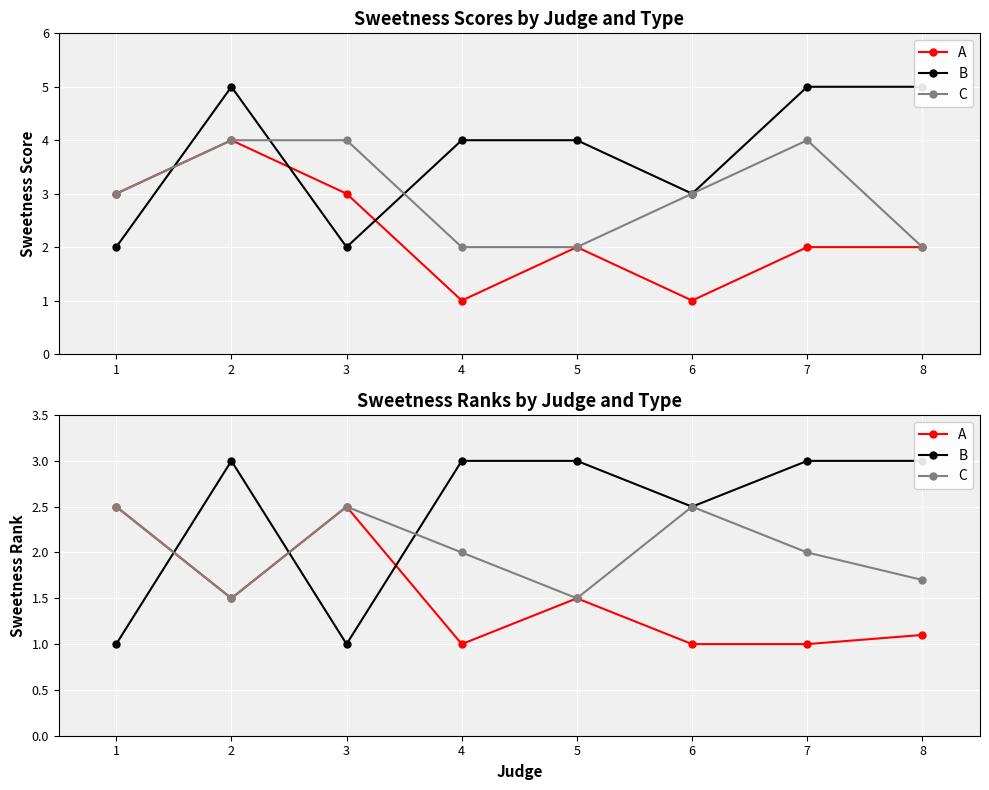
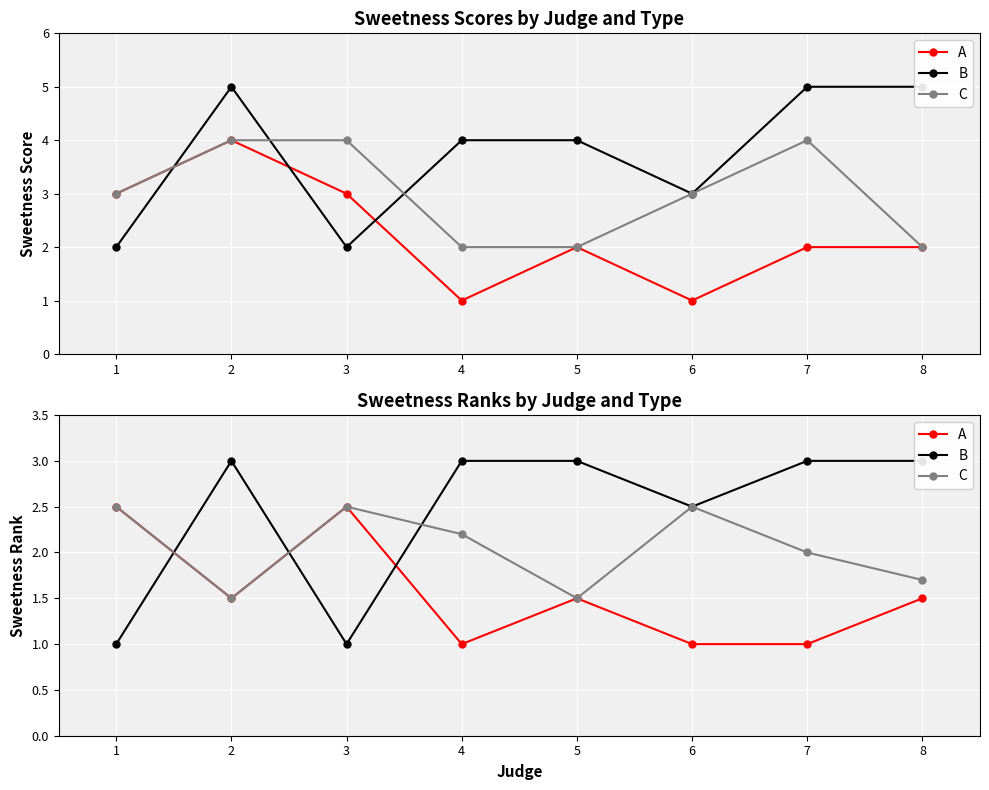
  {
    "Sweetness Scores by Judge and Type": {
      "A": {
        "3": 3.0,
        "4": 1.0,
        "6": 1.0,
        "7": 2.0
      },
      "B": {
        "1": 2.0,
        "2": 5.0,
        "3": 2.0,
        "4": 4.0,
        "5": 4.0,
        "7": 5.0
      },
      "C": {
        "3": 4.0,
        "4": 2.0,
        "7": 4.0
      }
    },
    "Sweetness Ranks by Judge and Type": {
      "A": {
        "4": 1.0,
        "6": 1.0,
        "7": 1.0,
-       "8": 1.1
+       "8": 1.5
      },
      "B": {
        "1": 1.0,
        "2": 3.0,
        "3": 1.0,
        "4": 3.0,
        "5": 3.0,
        "7": 3.0
      },
      "C": {
-       "4": 2.0,
+       "4": 2.2,
        "7": 2.0,
        "8": 1.7
      }
    }
  }
